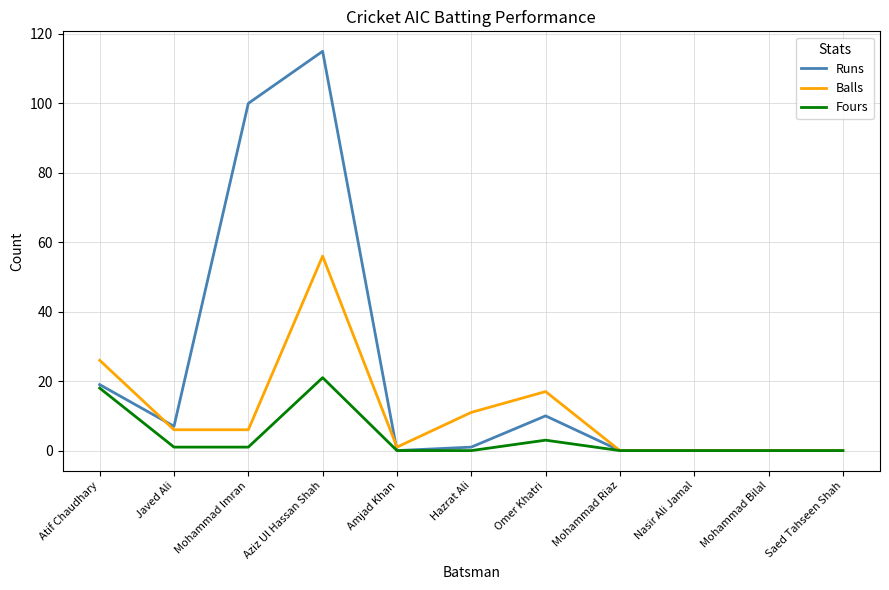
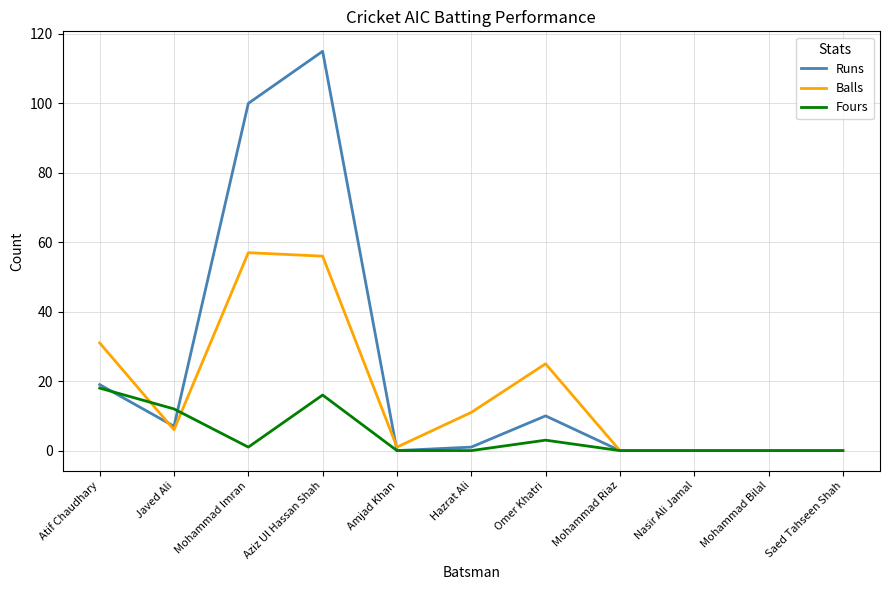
  {
    "Runs": {
      "Atif Chaudhary": 19,
      "Javed Ali": 7,
      "Mohammad Imran": 100,
      "Aziz Ul Hassan Shah": 115,
      "Hazrat Ali": 1,
      "Omer Khatri": 10
    },
    "Balls": {
-     "Atif Chaudhary": 26,
+     "Atif Chaudhary": 31,
      "Javed Ali": 6,
-     "Mohammad Imran": 6,
+     "Mohammad Imran": 57,
      "Aziz Ul Hassan Shah": 56,
      "Amjad Khan": 1,
      "Hazrat Ali": 11,
-     "Omer Khatri": 17
+     "Omer Khatri": 25
    },
    "Fours": {
      "Atif Chaudhary": 18,
-     "Javed Ali": 1,
+     "Javed Ali": 12,
      "Mohammad Imran": 1,
-     "Aziz Ul Hassan Shah": 21,
+     "Aziz Ul Hassan Shah": 16,
      "Hazrat Ali": 0,
      "Omer Khatri": 3
    }
  }
